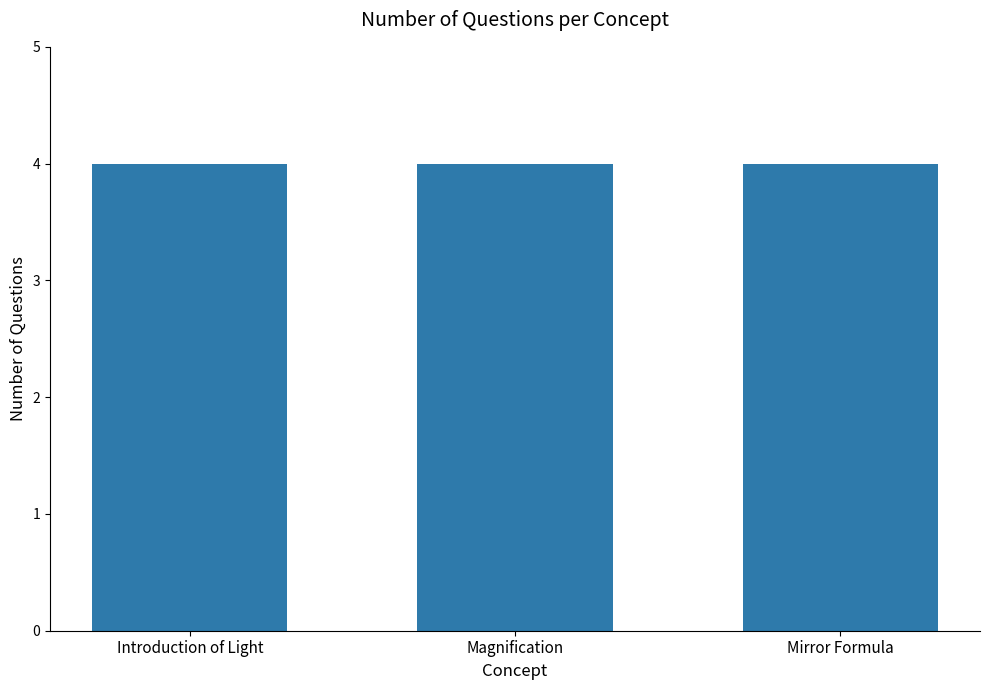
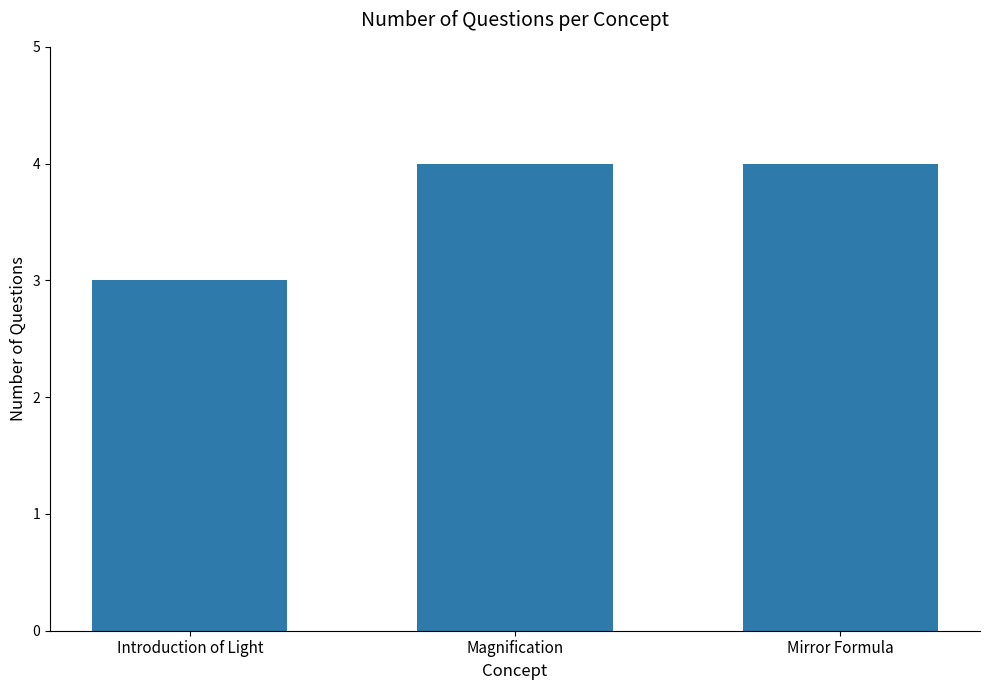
  {
-   "Introduction of Light": 4,
+   "Introduction of Light": 3,
    "Magnification": 4,
    "Mirror Formula": 4
  }
